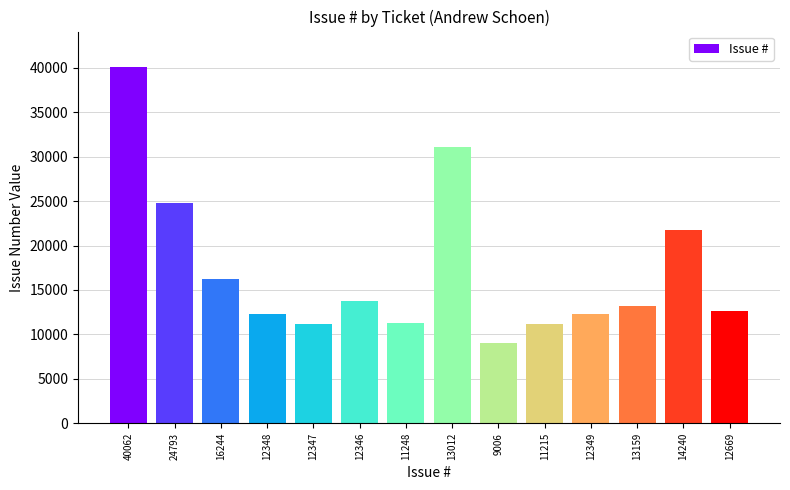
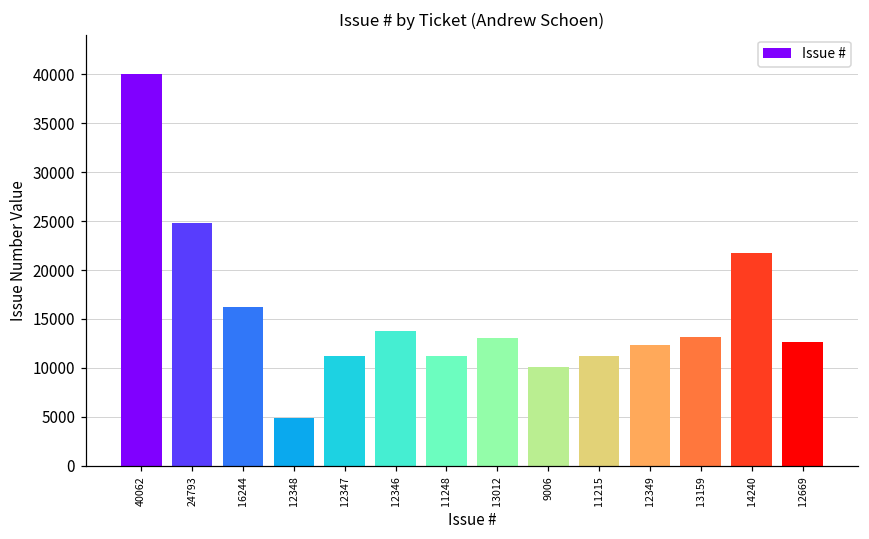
  {
    "40062": 40000,
    "24793": 25000,
    "16244": 16000,
-   "12348": 12000,
+   "12348": 5000,
    "12347": 11000,
    "12346": 14000,
    "11248": 11000,
-   "13012": 31000,
-   "9006": 9000,
+   "13012": 13000,
+   "9006": 10000,
    "11215": 11000,
    "12349": 12000,
    "13159": 13000,
    "14240": 22000,
    "12669": 13000
  }
